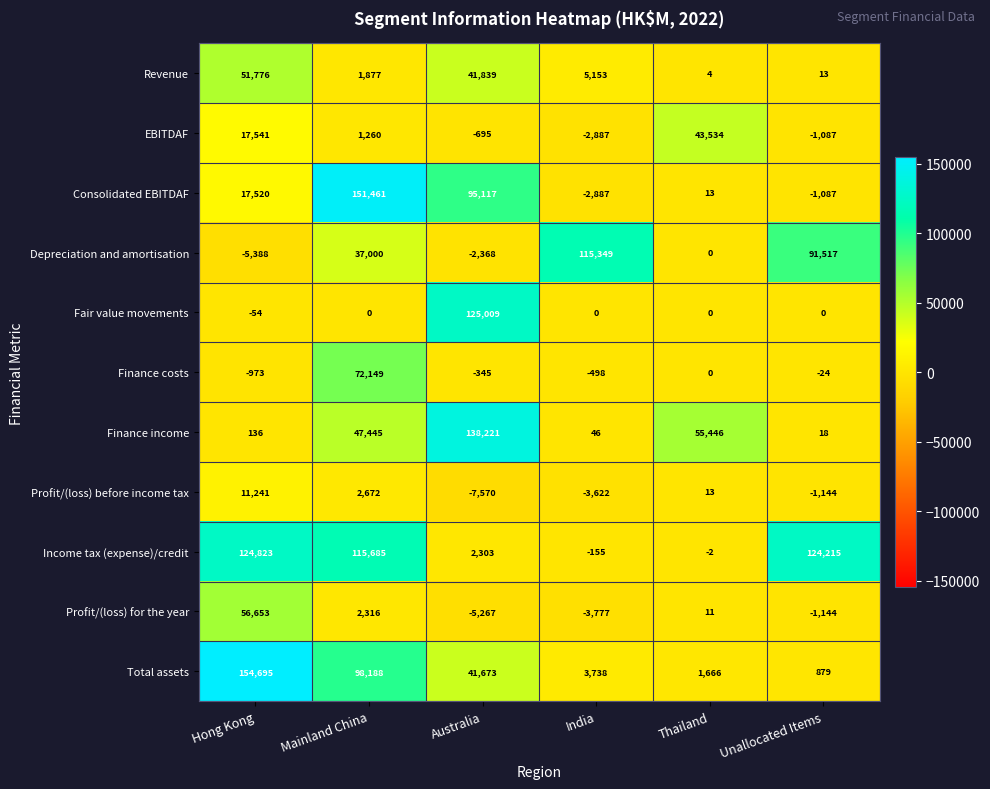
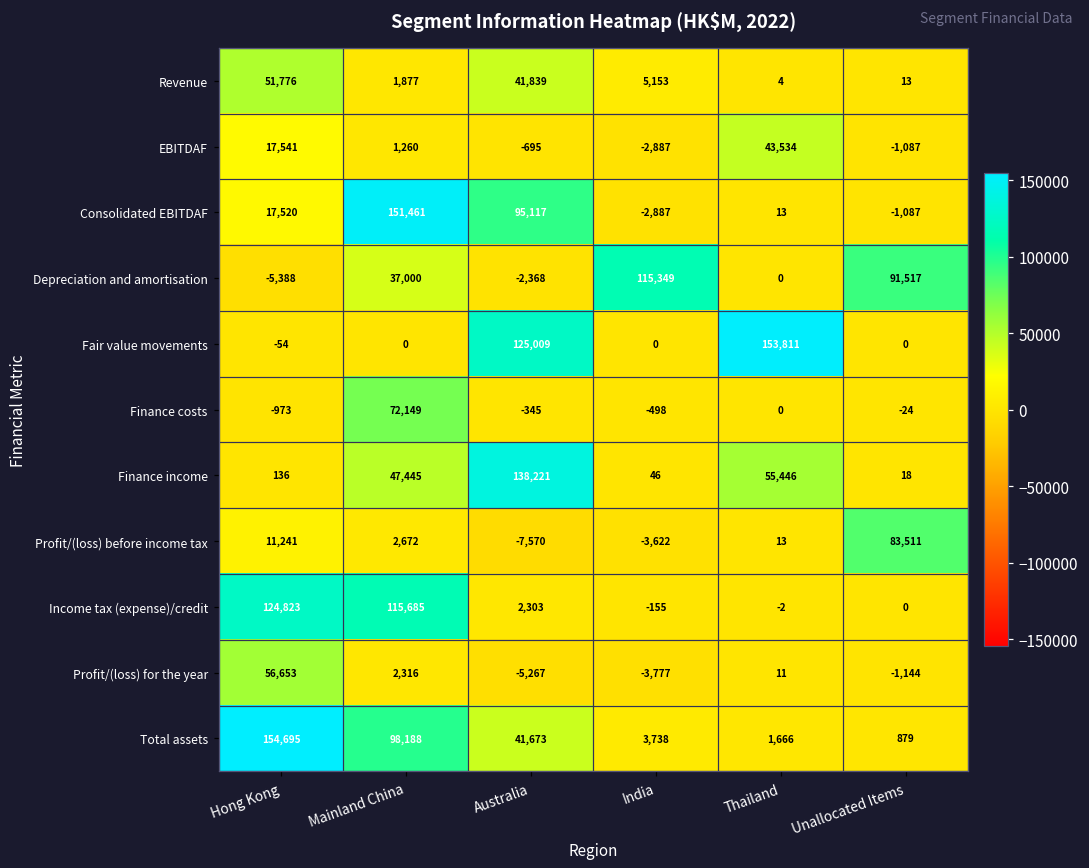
  {
    "Revenue": {
      "Hong Kong": "51,776",
      "Mainland China": "1,877",
      "Australia": "41,839",
      "India": "5,153",
      "Thailand": "4",
      "Unallocated Items": "13"
    },
    "EBITDAF": {
      "Hong Kong": "17,541",
      "Mainland China": "1,260",
      "Australia": "-695",
      "India": "-2,887",
      "Thailand": "43,534",
      "Unallocated Items": "-1,087"
    },
    "Consolidated EBITDAF": {
      "Hong Kong": "17,520",
      "Mainland China": "151,461",
      "Australia": "95,117",
      "India": "-2,887",
      "Thailand": "13",
      "Unallocated Items": "-1,087"
    },
    "Depreciation and amortisation": {
      "Hong Kong": "-5,388",
      "Mainland China": "37,000",
      "Australia": "-2,368",
      "India": "115,349",
      "Thailand": "0",
      "Unallocated Items": "91,517"
    },
    "Fair value movements": {
      "Hong Kong": "-54",
      "Mainland China": "0",
      "Australia": "125,009",
      "India": "0",
-     "Thailand": "0",
+     "Thailand": "153,811",
      "Unallocated Items": "0"
    },
    "Finance costs": {
      "Hong Kong": "-973",
      "Mainland China": "72,149",
      "Australia": "-345",
      "India": "-498",
      "Thailand": "0",
      "Unallocated Items": "-24"
    },
    "Finance income": {
      "Hong Kong": "136",
      "Mainland China": "47,445",
      "Australia": "138,221",
      "India": "46",
      "Thailand": "55,446",
      "Unallocated Items": "18"
    },
    "Profit/(loss) before income tax": {
      "Hong Kong": "11,241",
      "Mainland China": "2,672",
      "Australia": "-7,570",
      "India": "-3,622",
      "Thailand": "13",
-     "Unallocated Items": "-1,144"
+     "Unallocated Items": "83,511"
    },
    "Income tax (expense)/credit": {
      "Hong Kong": "124,823",
      "Mainland China": "115,685",
      "Australia": "2,303",
      "India": "-155",
      "Thailand": "-2",
-     "Unallocated Items": "124,215"
+     "Unallocated Items": "0"
    },
    "Profit/(loss) for the year": {
      "Hong Kong": "56,653",
      "Mainland China": "2,316",
      "Australia": "-5,267",
      "India": "-3,777",
      "Thailand": "11",
      "Unallocated Items": "-1,144"
    },
    "Total assets": {
      "Hong Kong": "154,695",
      "Mainland China": "98,188",
      "Australia": "41,673",
      "India": "3,738",
      "Thailand": "1,666",
      "Unallocated Items": "879"
    }
  }
